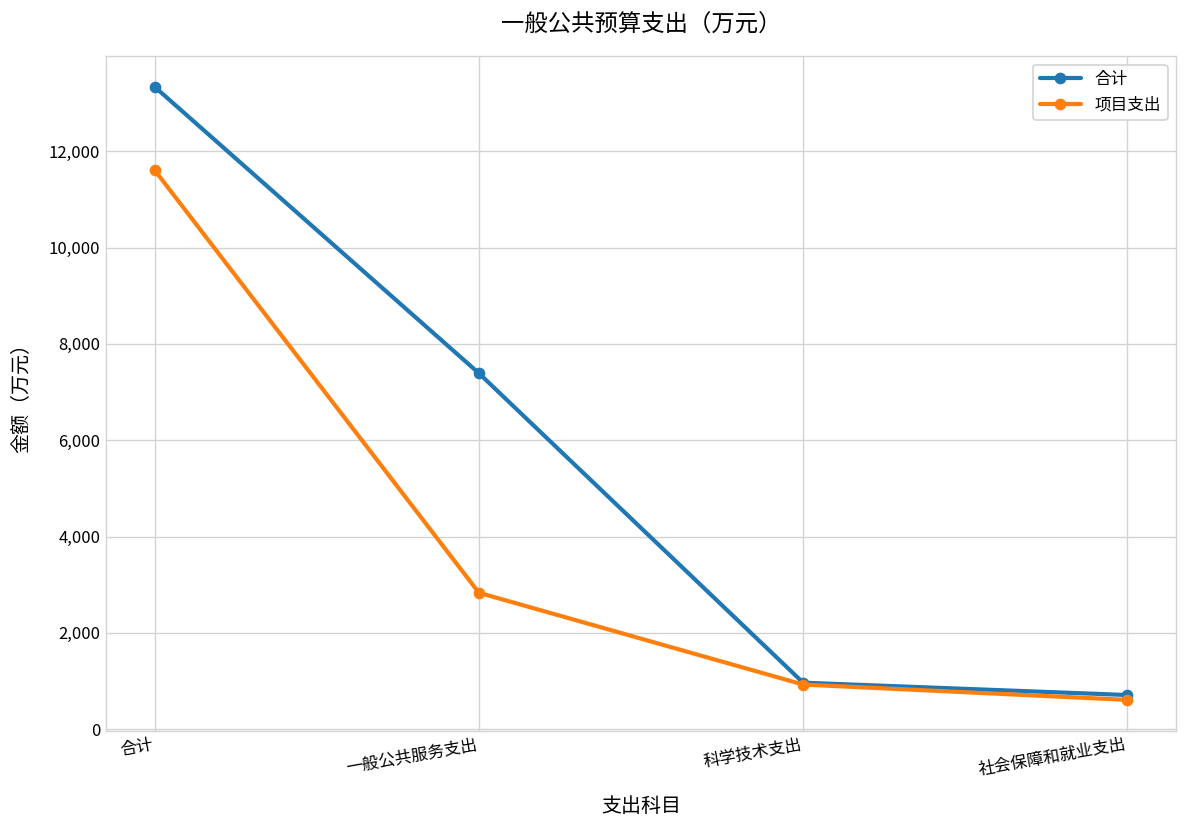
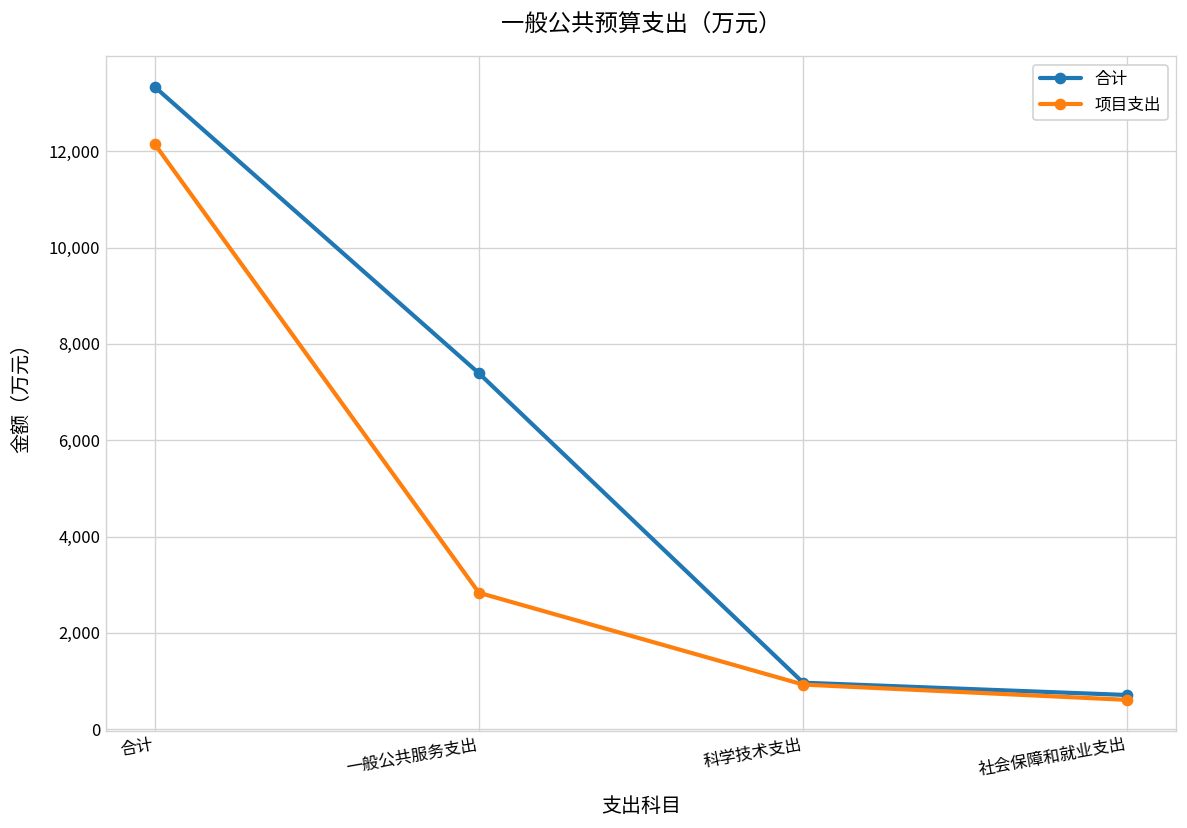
  {
    "合计": {
      "合计": "13,300",
      "一般公共服务支出": "7,400",
      "社会保障和就业支出": "700"
    },
    "项目支出": {
-     "合计": "11,600",
+     "合计": "12,200",
      "一般公共服务支出": "2,800",
      "社会保障和就业支出": "600"
    }
  }
